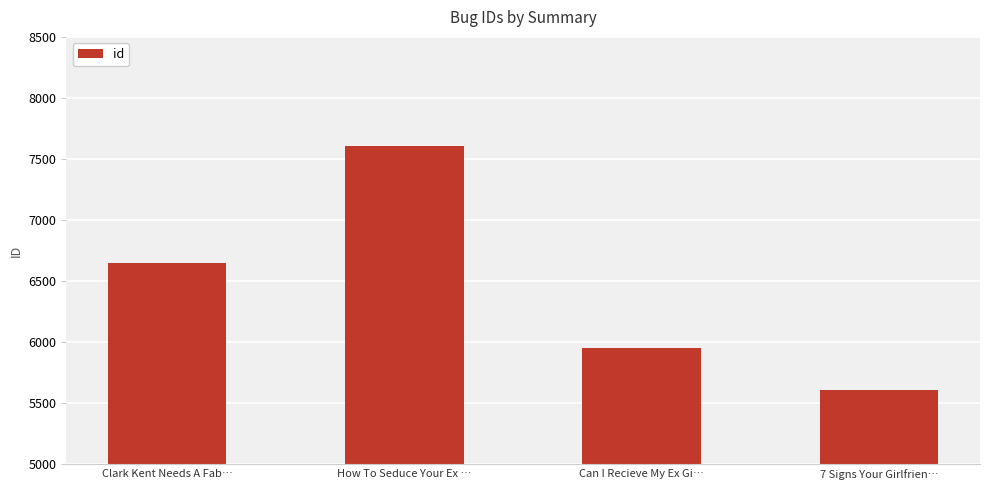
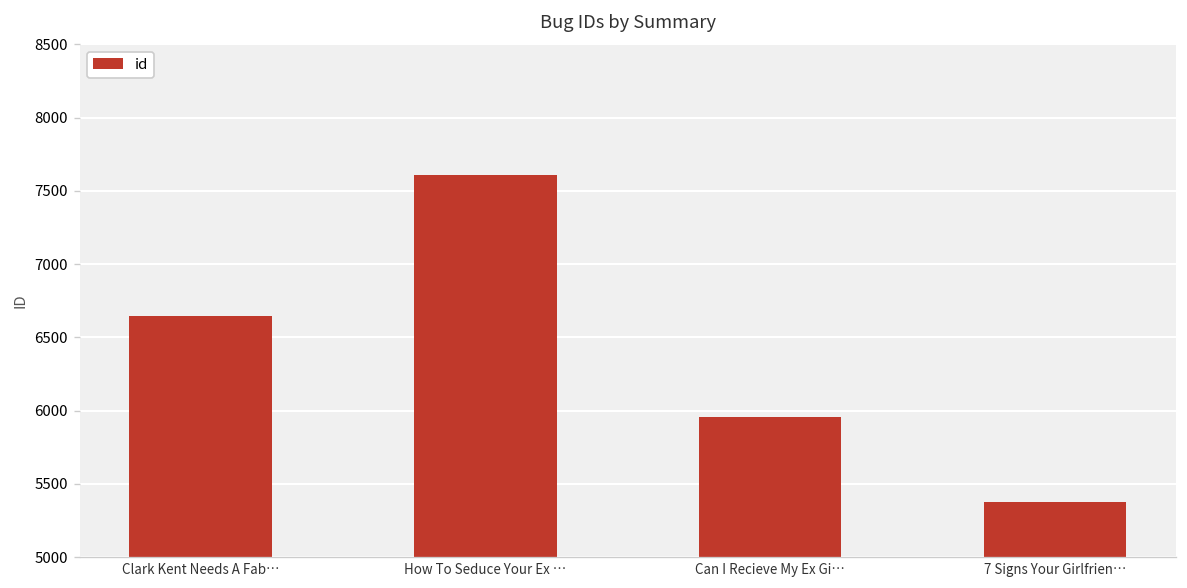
  {
    "Clark Kent Needs A Fab…": 6650,
    "How To Seduce Your Ex …": 7610,
    "Can I Recieve My Ex Gi…": 5950,
-   "7 Signs Your Girlfrien…": 5610
+   "7 Signs Your Girlfrien…": 5380
  }
